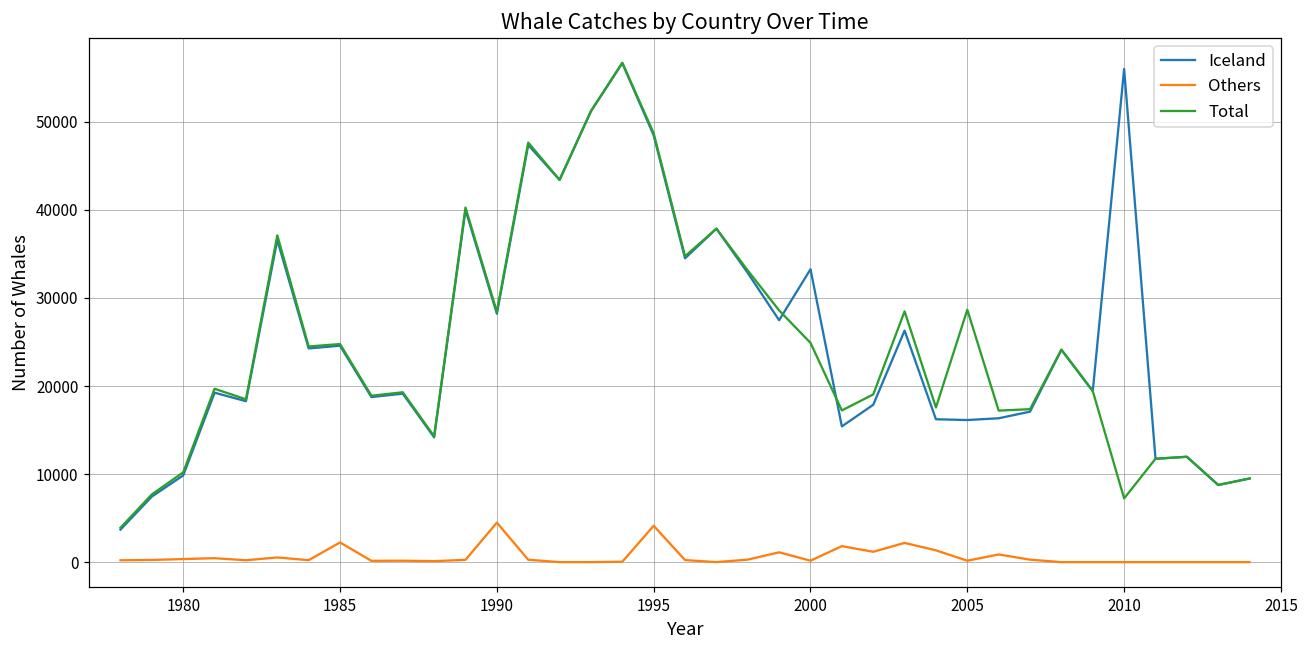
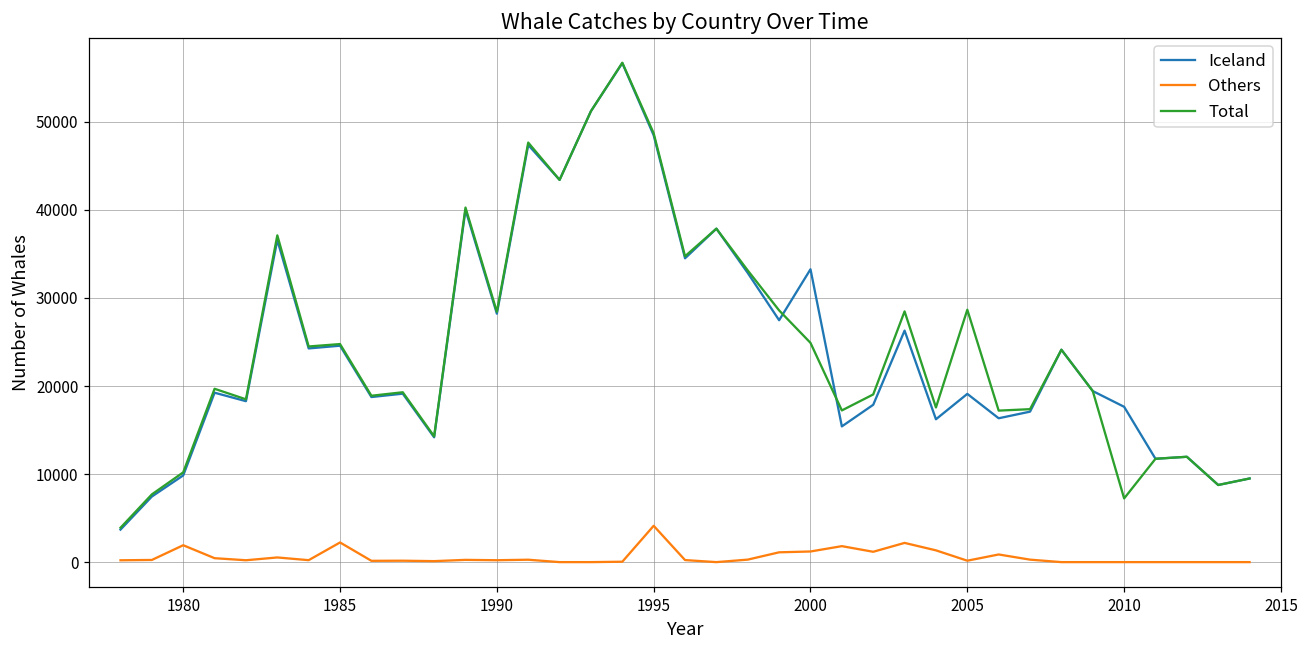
  {
    "Iceland": {
      "1980": 10000,
      "2000": 33000,
-     "2005": 16000,
-     "2010": 56000
+     "2005": 19000,
+     "2010": 18000
    },
    "Others": {
-     "1980": 0,
+     "1980": 2000,
      "1985": 2000,
-     "1990": 4000,
+     "1990": 0,
      "1995": 4000,
-     "2000": 0,
+     "2000": 1000,
      "2005": 0,
      "2010": 0
    },
    "Total": {
      "1980": 10000,
      "2000": 25000,
      "2005": 29000,
      "2010": 7000
    }
  }
